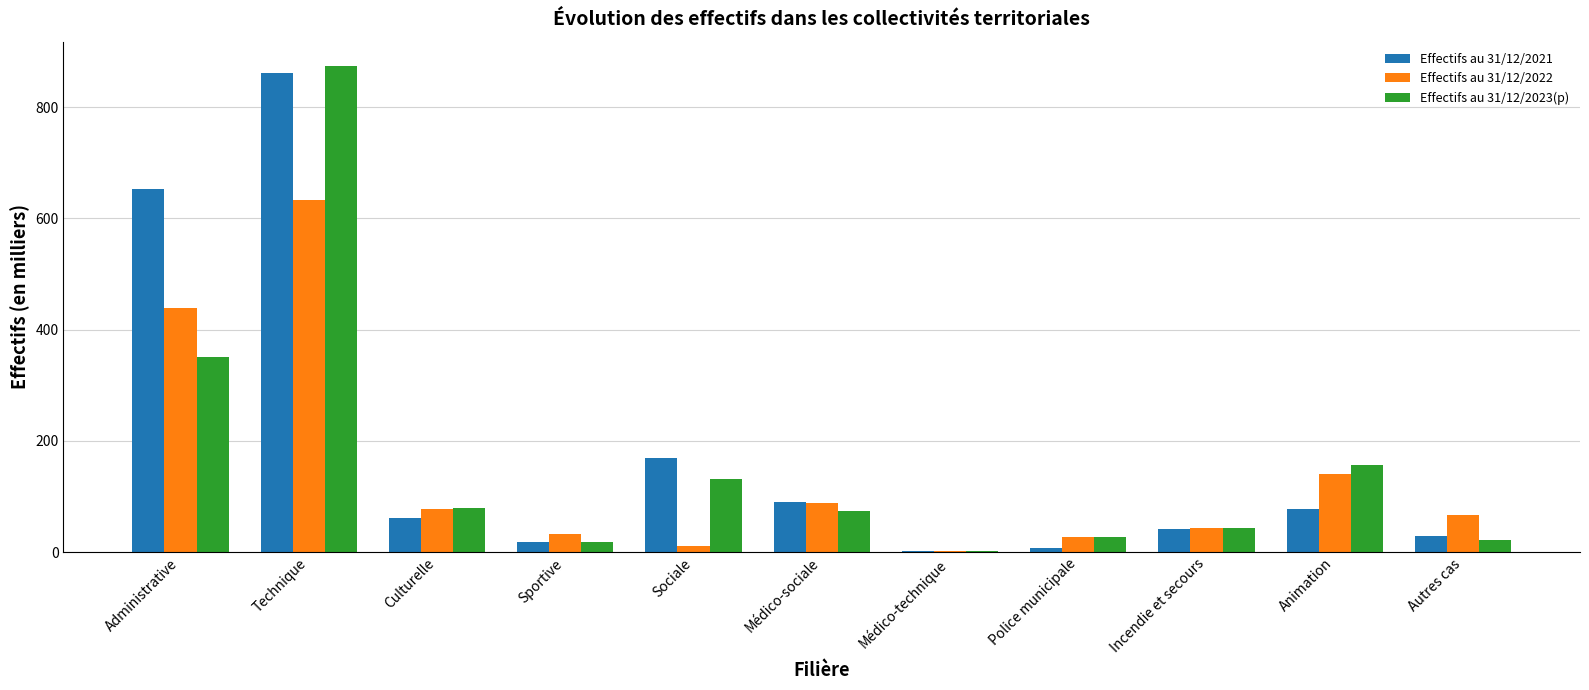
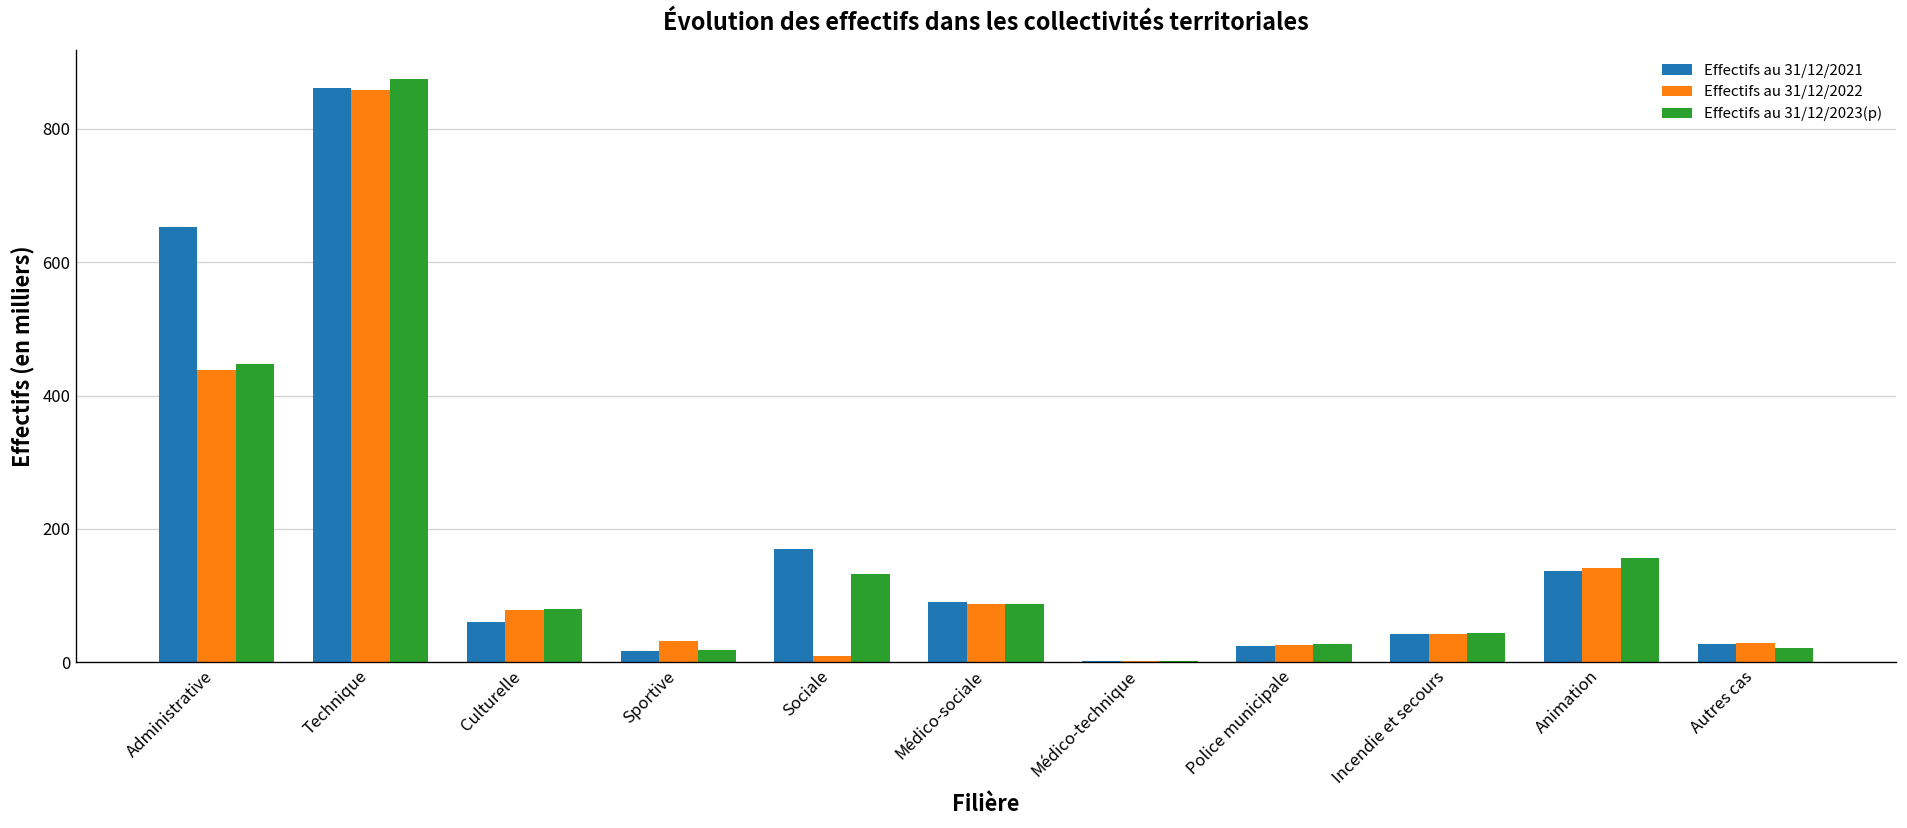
  {
    "Effectifs au 31/12/2021": {
      "Administrative": 650,
      "Technique": 860,
      "Culturelle": 60,
      "Sportive": 20,
      "Sociale": 170,
      "Médico-sociale": 90,
-     "Police municipale": 10,
+     "Police municipale": 20,
      "Incendie et secours": 40,
-     "Animation": 80,
+     "Animation": 140,
      "Autres cas": 30
    },
    "Effectifs au 31/12/2022": {
      "Administrative": 440,
-     "Technique": 630,
+     "Technique": 860,
      "Culturelle": 80,
      "Sportive": 30,
      "Sociale": 10,
      "Médico-sociale": 90,
      "Police municipale": 30,
      "Incendie et secours": 40,
      "Animation": 140,
-     "Autres cas": 70
+     "Autres cas": 30
    },
    "Effectifs au 31/12/2023(p)": {
-     "Administrative": 350,
+     "Administrative": 450,
      "Technique": 870,
      "Culturelle": 80,
      "Sportive": 20,
      "Sociale": 130,
-     "Médico-sociale": 70,
+     "Médico-sociale": 90,
      "Police municipale": 30,
      "Incendie et secours": 40,
      "Animation": 160,
      "Autres cas": 20
    }
  }
